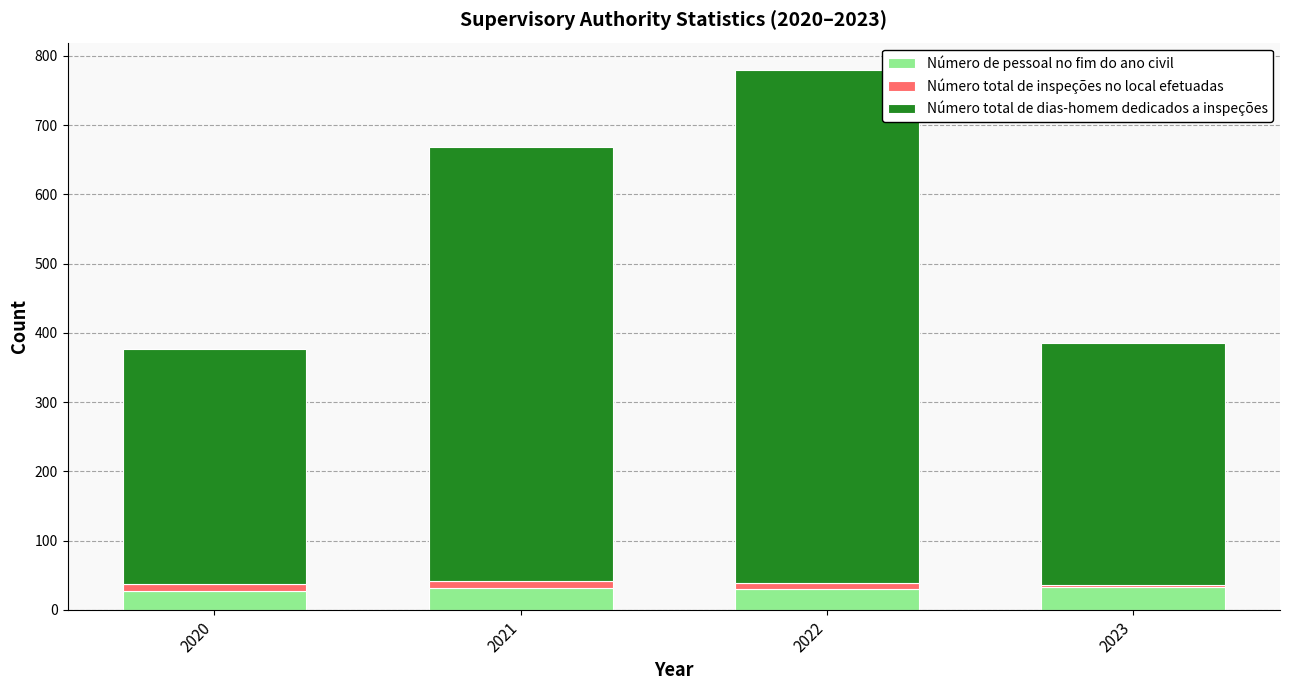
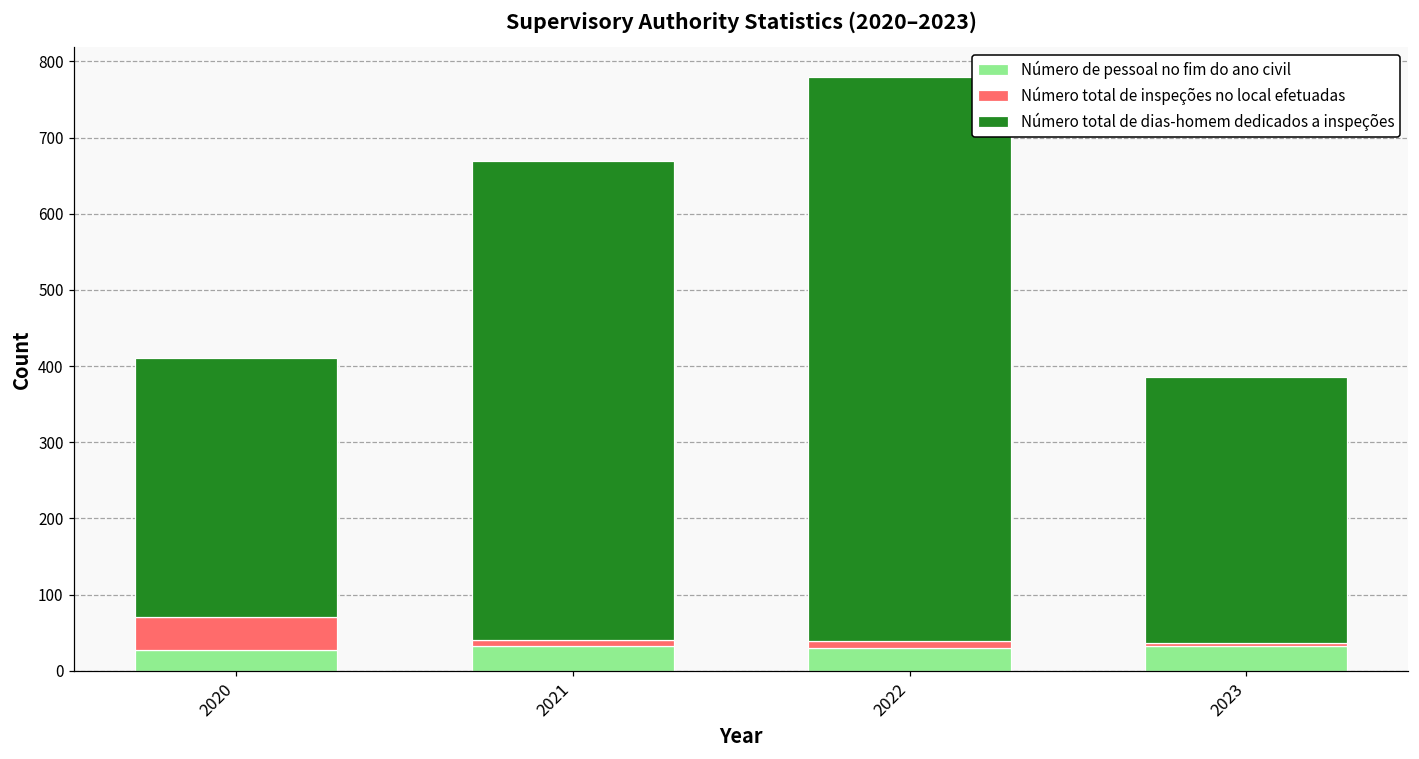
  {
    "Número de pessoal no fim do ano civil": {
      "2020": 30,
      "2021": 30,
      "2022": 30,
      "2023": 30
    },
    "Número total de inspeções no local efetuadas": {
-     "2020": 10,
+     "2020": 40,
      "2021": 10,
      "2022": 10
    },
    "Número total de dias-homem dedicados a inspeções": {
      "2020": 340,
      "2021": 630,
      "2022": 740,
      "2023": 350
    }
  }
